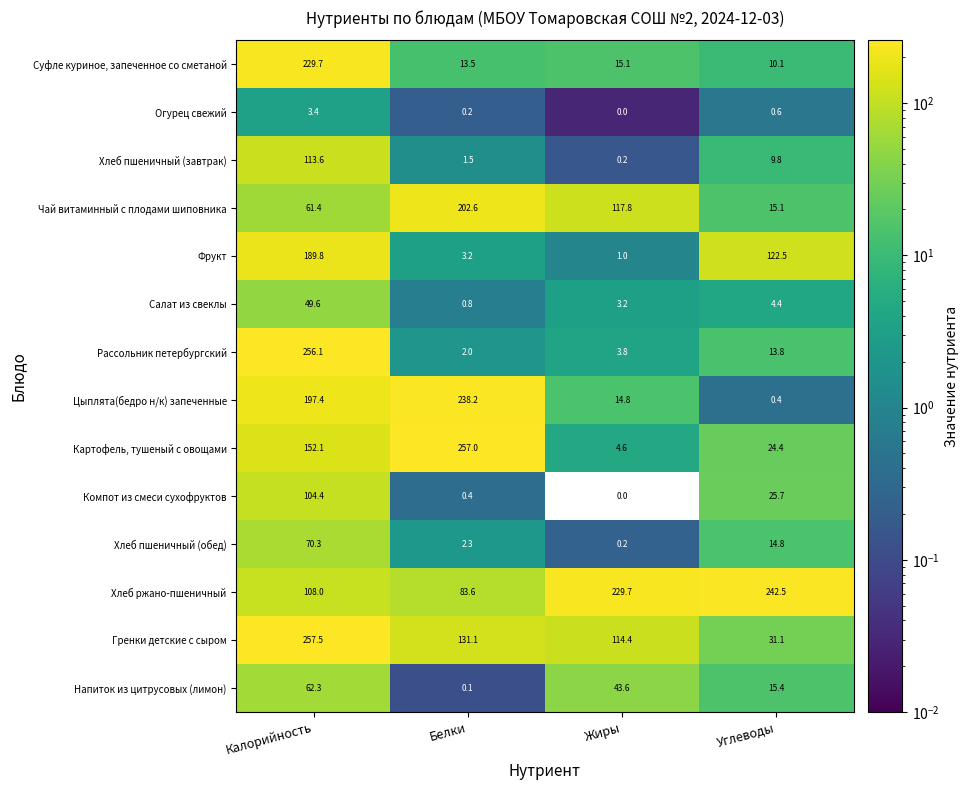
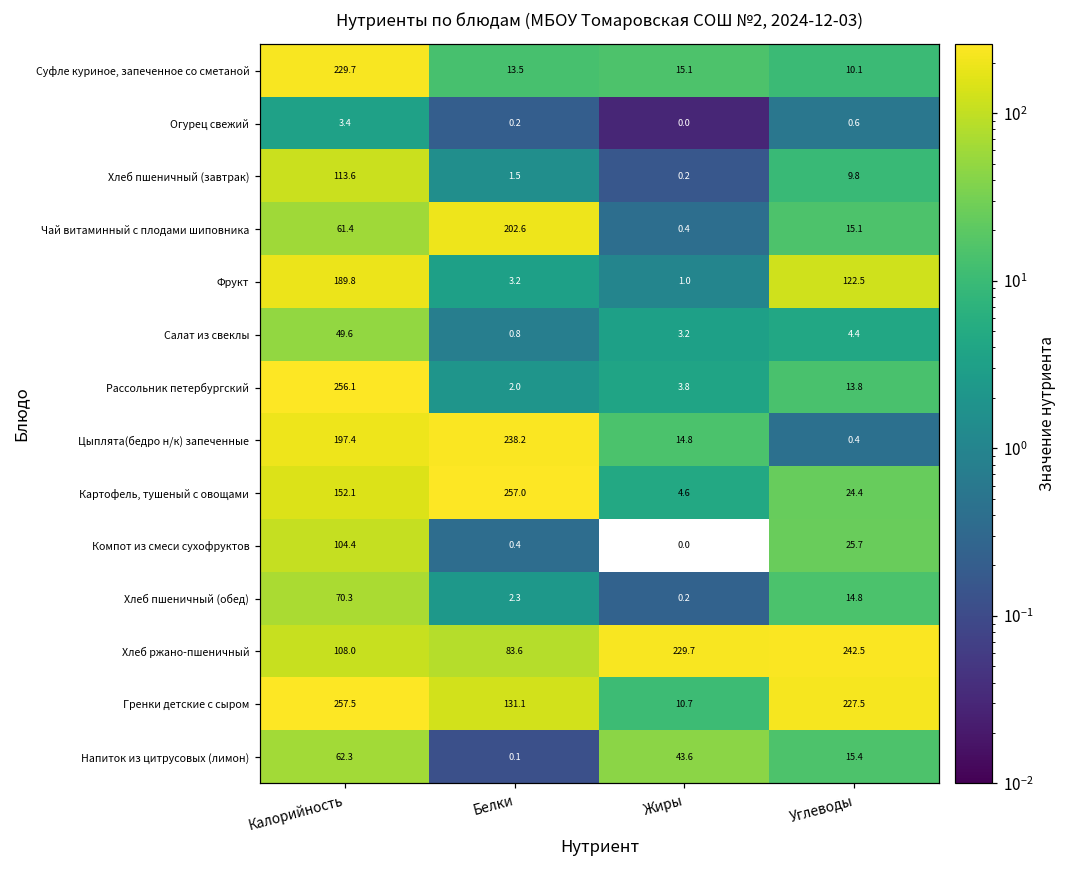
  {
    "Суфле куриное, запеченное со сметаной": {
      "Калорийность": 229.7,
      "Белки": 13.5,
      "Жиры": 15.1,
      "Углеводы": 10.1
    },
    "Огурец свежий": {
      "Калорийность": 3.4,
      "Белки": 0.2,
      "Жиры": 0.0,
      "Углеводы": 0.6
    },
    "Хлеб пшеничный (завтрак)": {
      "Калорийность": 113.6,
      "Белки": 1.5,
      "Жиры": 0.2,
      "Углеводы": 9.8
    },
    "Чай витаминный с плодами шиповника": {
      "Калорийность": 61.4,
      "Белки": 202.6,
-     "Жиры": 117.8,
+     "Жиры": 0.4,
      "Углеводы": 15.1
    },
    "Фрукт": {
      "Калорийность": 189.8,
      "Белки": 3.2,
      "Жиры": 1.0,
      "Углеводы": 122.5
    },
    "Салат из свеклы": {
      "Калорийность": 49.6,
      "Белки": 0.8,
      "Жиры": 3.2,
      "Углеводы": 4.4
    },
    "Рассольник петербургский": {
      "Калорийность": 256.1,
      "Белки": 2.0,
      "Жиры": 3.8,
      "Углеводы": 13.8
    },
    "Цыплята(бедро н/к) запеченные": {
      "Калорийность": 197.4,
      "Белки": 238.2,
      "Жиры": 14.8,
      "Углеводы": 0.4
    },
    "Картофель, тушеный с овощами": {
      "Калорийность": 152.1,
      "Белки": 257.0,
      "Жиры": 4.6,
      "Углеводы": 24.4
    },
    "Компот из смеси сухофруктов": {
      "Калорийность": 104.4,
      "Белки": 0.4,
      "Жиры": 0.0,
      "Углеводы": 25.7
    },
    "Хлеб пшеничный (обед)": {
      "Калорийность": 70.3,
      "Белки": 2.3,
      "Жиры": 0.2,
      "Углеводы": 14.8
    },
    "Хлеб ржано-пшеничный": {
      "Калорийность": 108.0,
      "Белки": 83.6,
      "Жиры": 229.7,
      "Углеводы": 242.5
    },
    "Гренки детские с сыром": {
      "Калорийность": 257.5,
      "Белки": 131.1,
-     "Жиры": 114.4,
-     "Углеводы": 31.1
+     "Жиры": 10.7,
+     "Углеводы": 227.5
    },
    "Напиток из цитрусовых (лимон)": {
      "Калорийность": 62.3,
      "Белки": 0.1,
      "Жиры": 43.6,
      "Углеводы": 15.4
    }
  }
